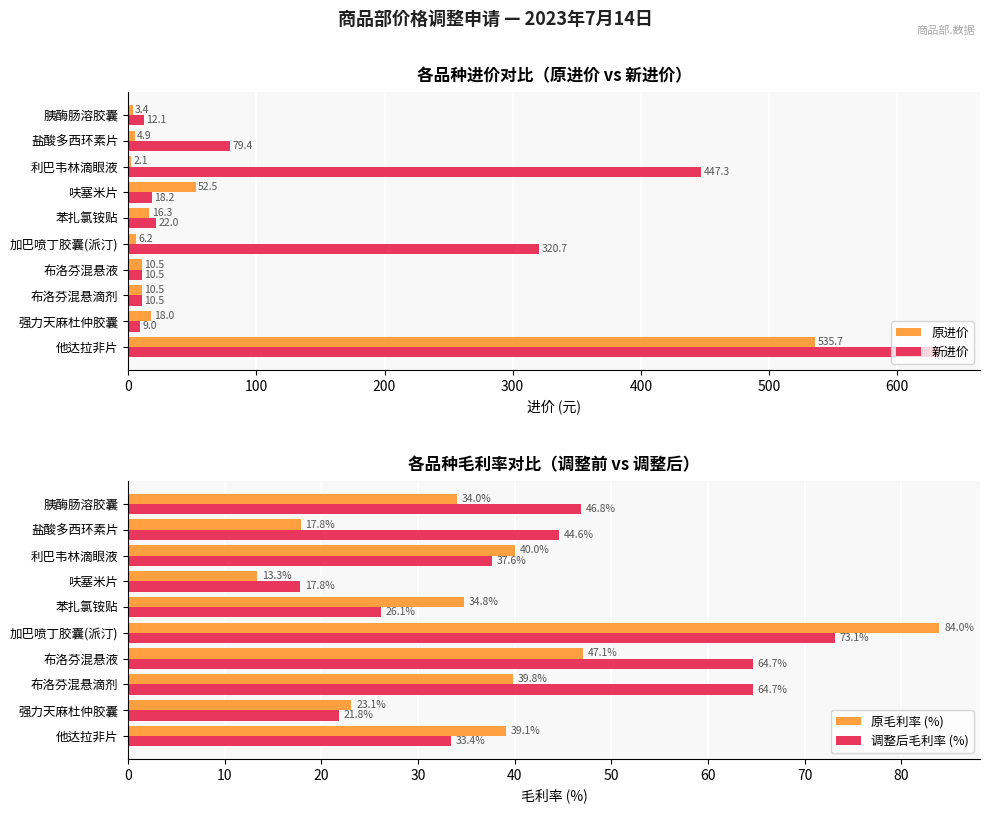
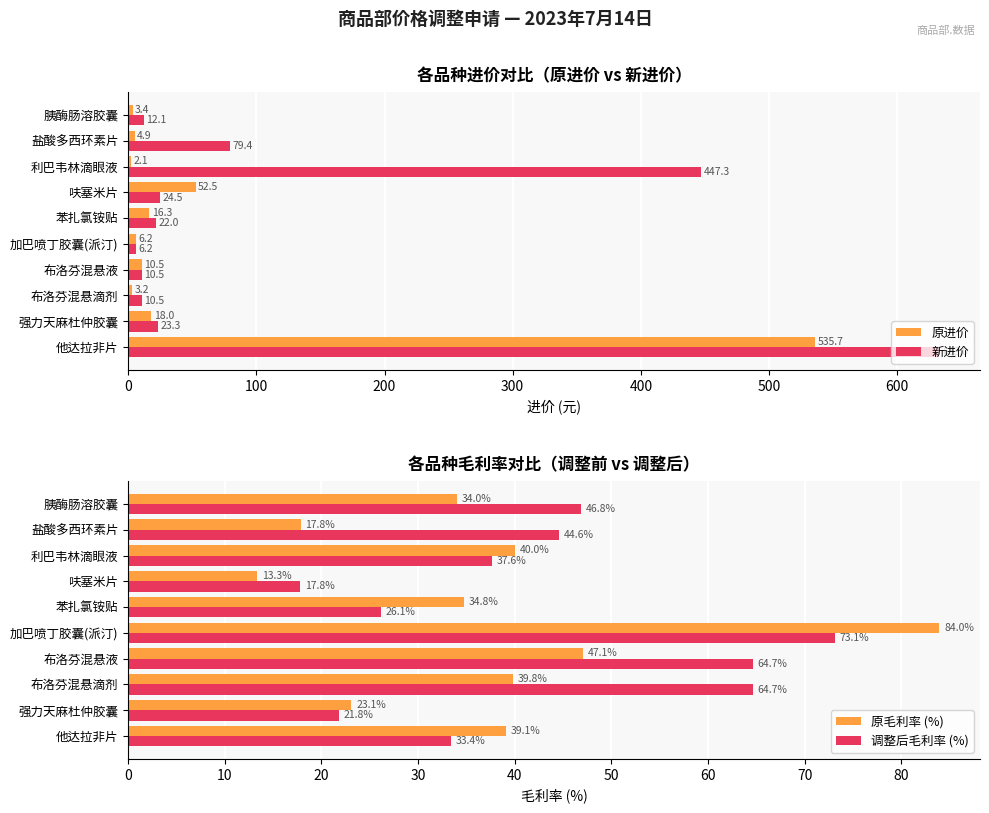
  {
    "各品种进价对比（原进价 vs 新进价）": {
      "原进价": {
        "胰酶肠溶胶囊": "3.4",
        "盐酸多西环素片": "4.9",
        "利巴韦林滴眼液": "2.1",
        "呋塞米片": "52.5",
        "苯扎氯铵贴": "16.3",
        "加巴喷丁胶囊(派汀)": "6.2",
        "布洛芬混悬液": "10.5",
-       "布洛芬混悬滴剂": "10.5",
+       "布洛芬混悬滴剂": "3.2",
        "强力天麻杜仲胶囊": "18.0",
        "他达拉非片": "535.7"
      },
      "新进价": {
        "胰酶肠溶胶囊": "12.1",
        "盐酸多西环素片": "79.4",
        "利巴韦林滴眼液": "447.3",
-       "呋塞米片": "18.2",
+       "呋塞米片": "24.5",
        "苯扎氯铵贴": "22.0",
-       "加巴喷丁胶囊(派汀)": "320.7",
+       "加巴喷丁胶囊(派汀)": "6.2",
        "布洛芬混悬液": "10.5",
        "布洛芬混悬滴剂": "10.5",
-       "强力天麻杜仲胶囊": "9.0"
+       "强力天麻杜仲胶囊": "23.3"
      }
    },
    "各品种毛利率对比（调整前 vs 调整后）": {
      "原毛利率 (%)": {
        "胰酶肠溶胶囊": "34.0%",
        "盐酸多西环素片": "17.8%",
        "利巴韦林滴眼液": "40.0%",
        "呋塞米片": "13.3%",
        "苯扎氯铵贴": "34.8%",
        "加巴喷丁胶囊(派汀)": "84.0%",
        "布洛芬混悬液": "47.1%",
        "布洛芬混悬滴剂": "39.8%",
        "强力天麻杜仲胶囊": "23.1%",
        "他达拉非片": "39.1%"
      },
      "调整后毛利率 (%)": {
        "胰酶肠溶胶囊": "46.8%",
        "盐酸多西环素片": "44.6%",
        "利巴韦林滴眼液": "37.6%",
        "呋塞米片": "17.8%",
        "苯扎氯铵贴": "26.1%",
        "加巴喷丁胶囊(派汀)": "73.1%",
        "布洛芬混悬液": "64.7%",
        "布洛芬混悬滴剂": "64.7%",
        "强力天麻杜仲胶囊": "21.8%",
        "他达拉非片": "33.4%"
      }
    }
  }
